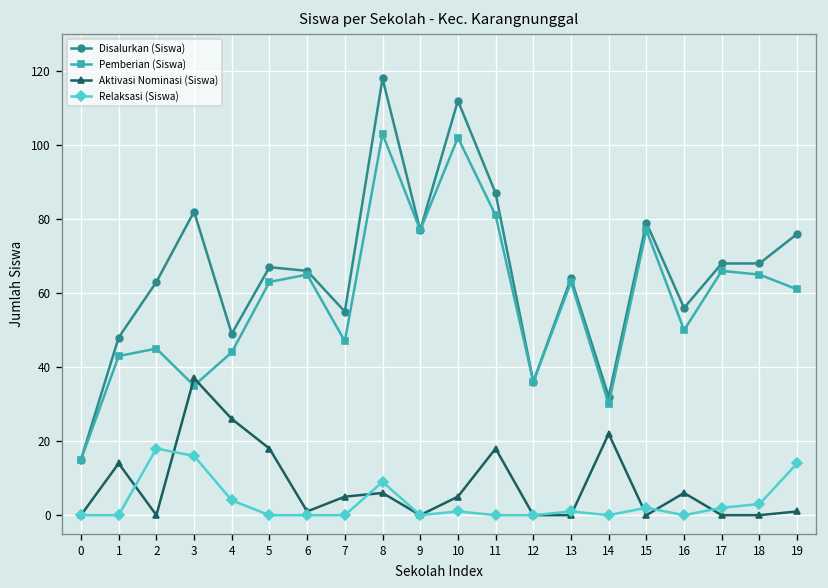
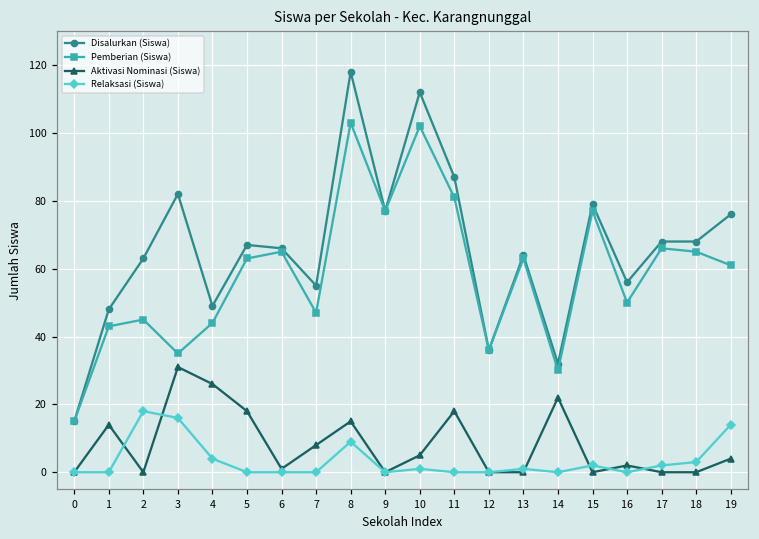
  {
    "Aktivasi Nominasi (Siswa)": {
      "1": 14,
      "2": 0,
-     "3": 37,
+     "3": 31,
      "4": 26,
      "5": 18,
      "6": 1,
-     "7": 5,
-     "8": 6,
+     "7": 8,
+     "8": 15,
      "10": 5,
      "11": 18,
      "13": 0,
      "14": 22,
      "15": 0,
-     "16": 6,
+     "16": 2,
      "17": 0,
      "18": 0,
-     "19": 1
+     "19": 4
    }
  }
